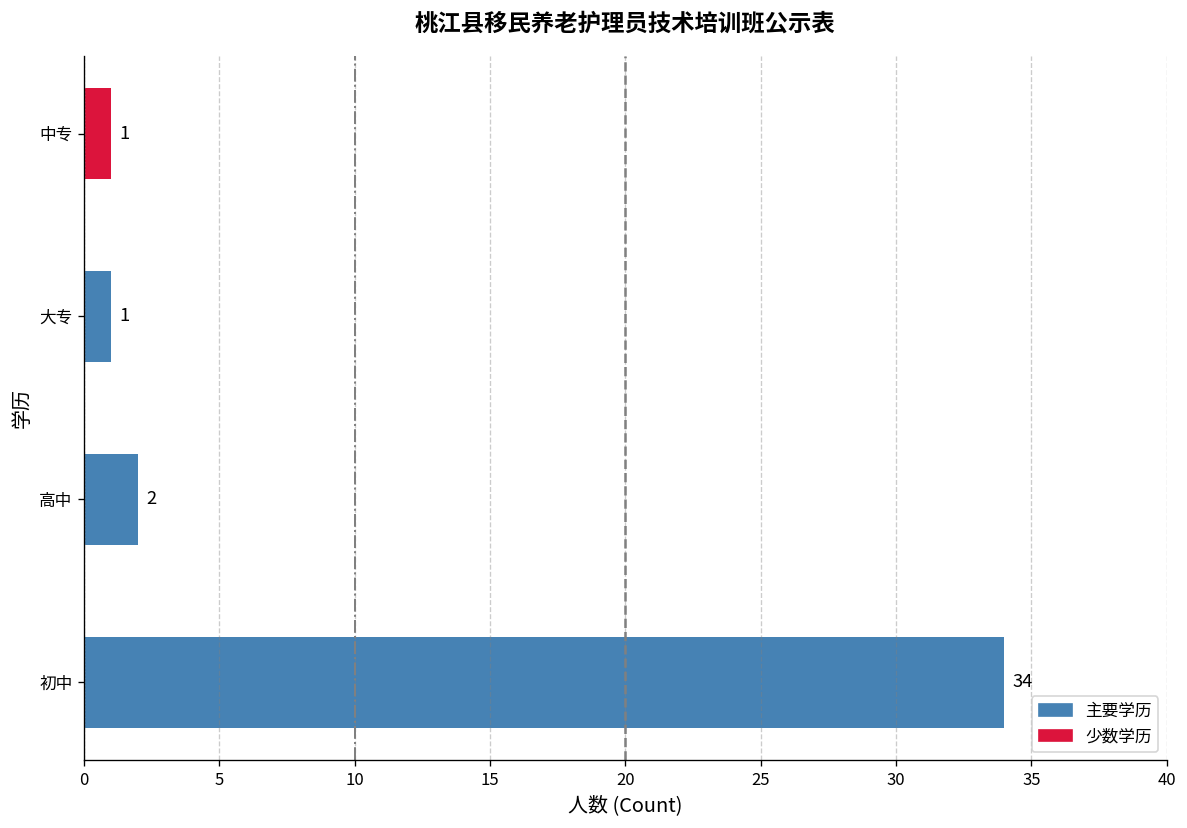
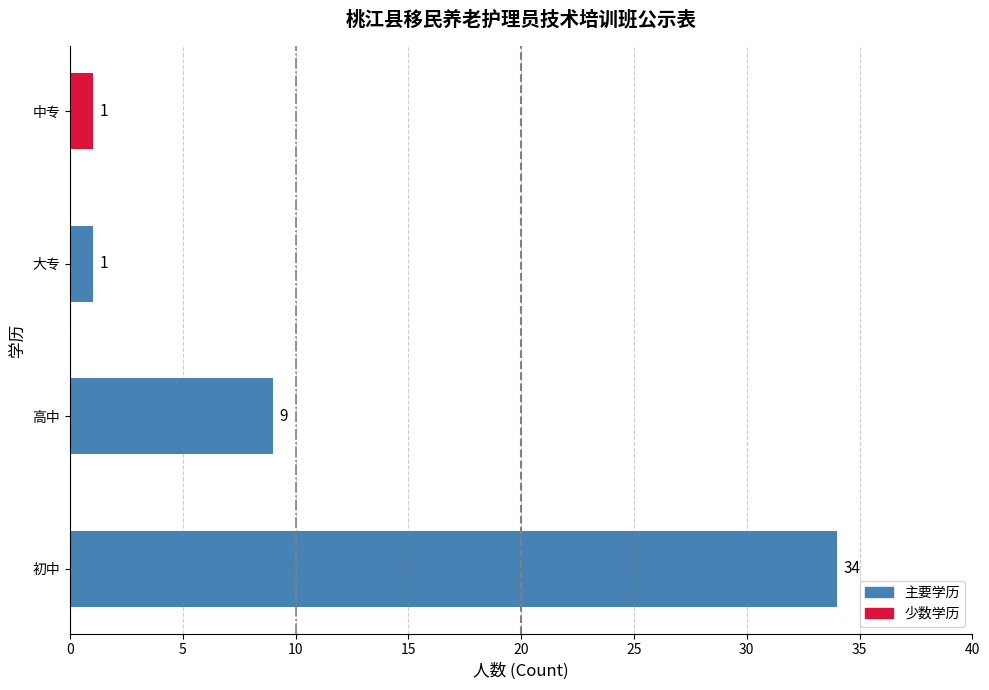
  {
    "中专": 1,
    "大专": 1,
-   "高中": 2,
+   "高中": 9,
    "初中": 34
  }
